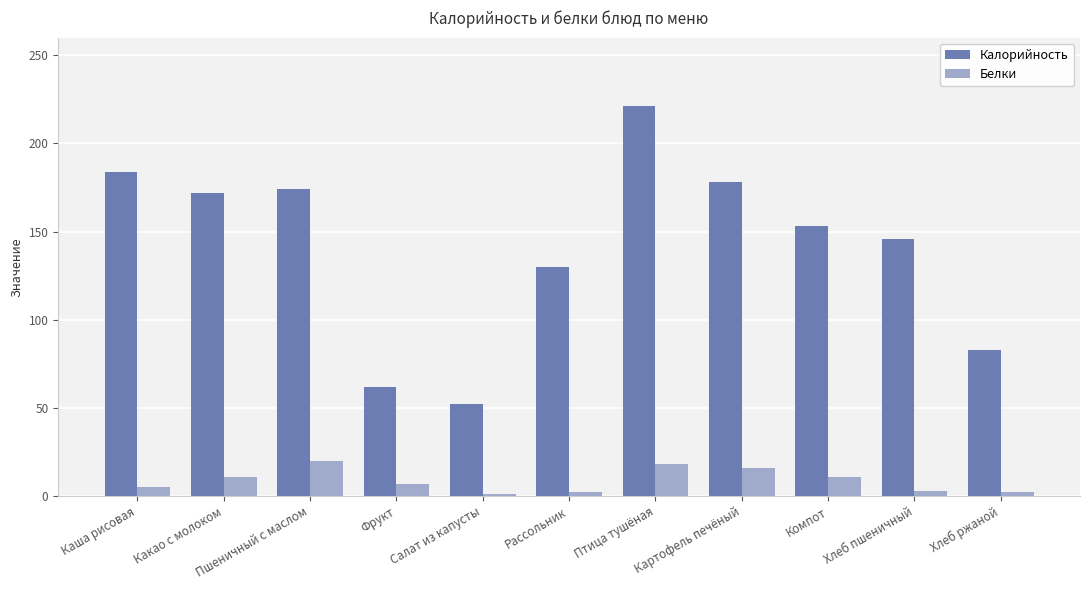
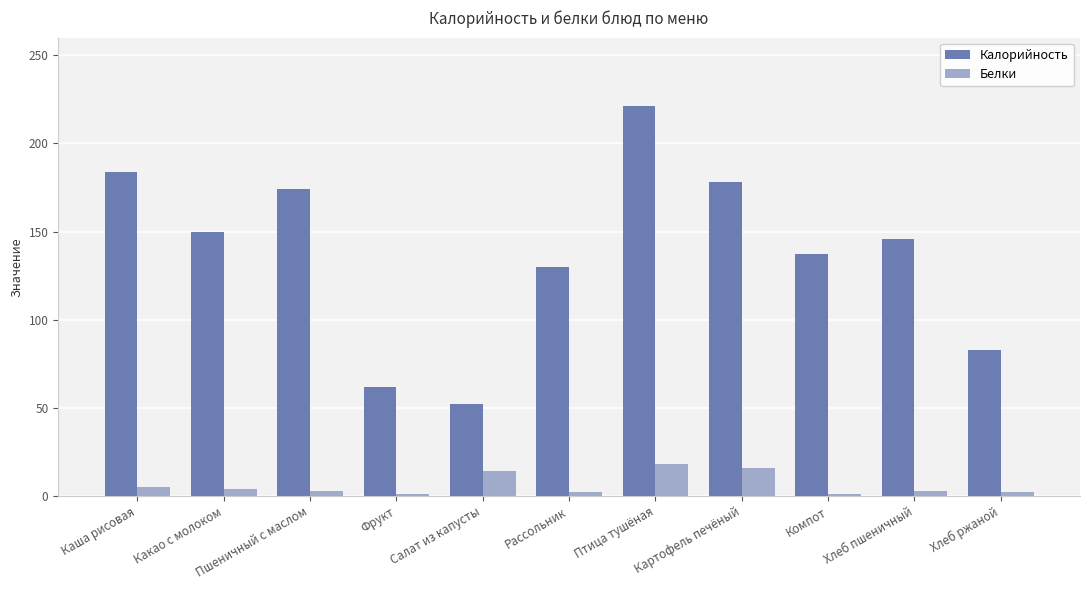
  {
    "Калорийность": {
      "Каша рисовая": 184,
-     "Какао с молоком": 172,
+     "Какао с молоком": 150,
      "Пшеничный с маслом": 174,
      "Фрукт": 62,
      "Салат из капусты": 52,
      "Рассольник": 130,
      "Птица тушёная": 221,
      "Картофель печёный": 178,
-     "Компот": 153,
+     "Компот": 137,
      "Хлеб пшеничный": 146,
      "Хлеб ржаной": 83
    },
    "Белки": {
      "Каша рисовая": 5,
-     "Какао с молоком": 11,
-     "Пшеничный с маслом": 20,
-     "Фрукт": 7,
-     "Салат из капусты": 1,
+     "Какао с молоком": 4,
+     "Пшеничный с маслом": 3,
+     "Фрукт": 1,
+     "Салат из капусты": 14,
      "Рассольник": 2,
      "Птица тушёная": 18,
      "Картофель печёный": 16,
-     "Компот": 11,
+     "Компот": 1,
      "Хлеб пшеничный": 3,
      "Хлеб ржаной": 2
    }
  }
